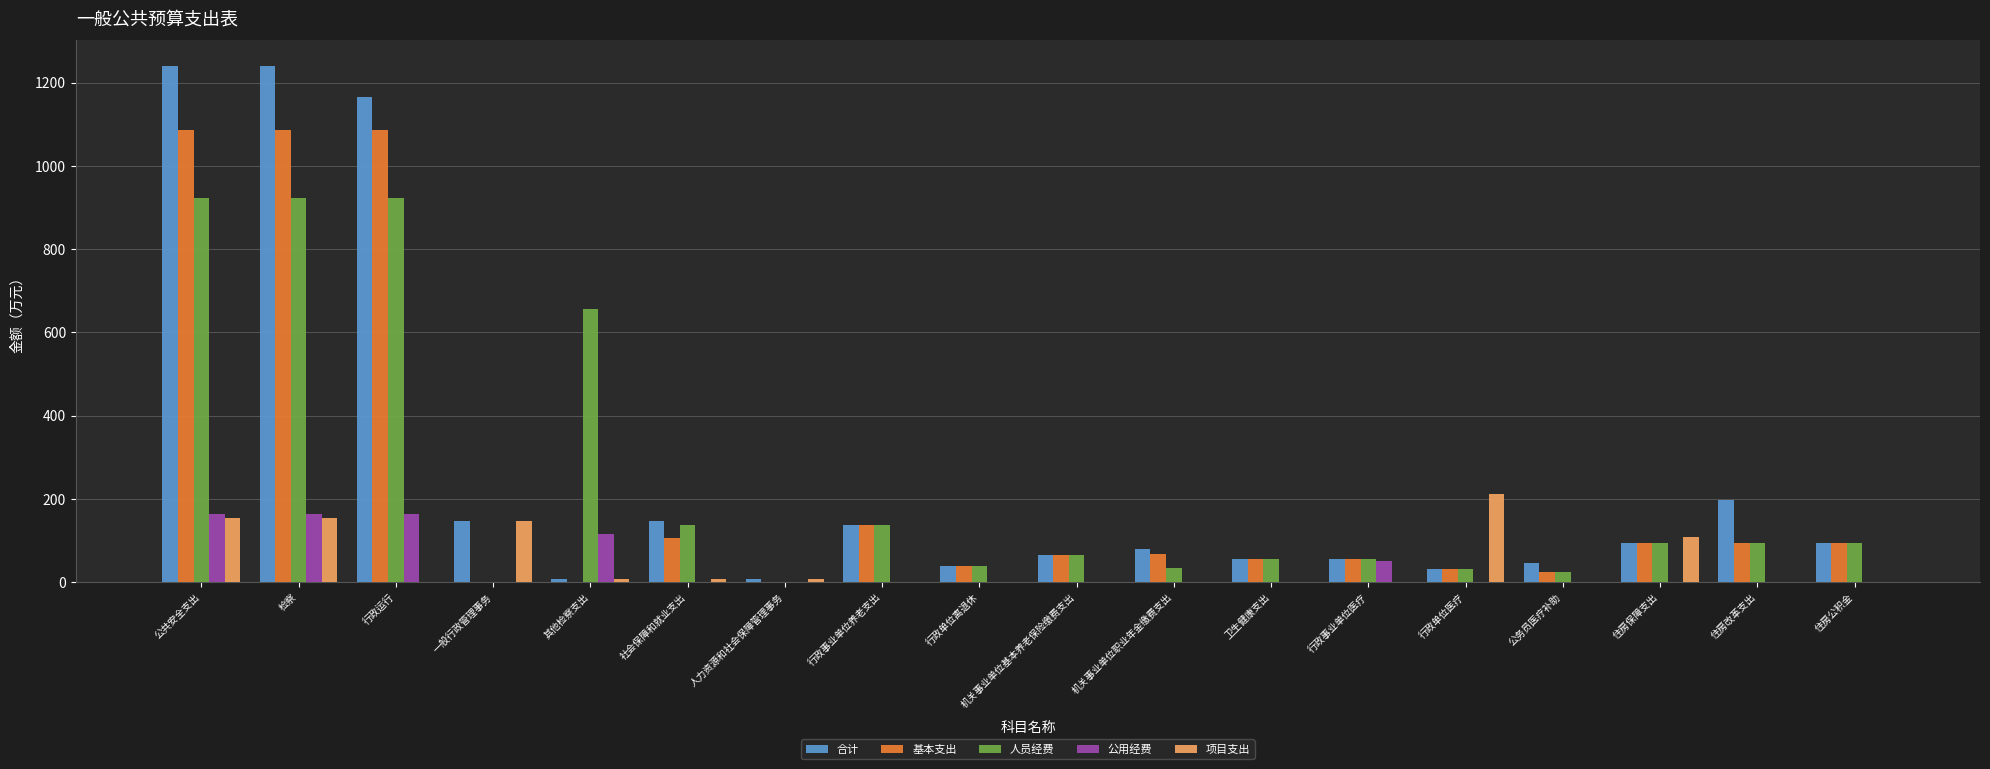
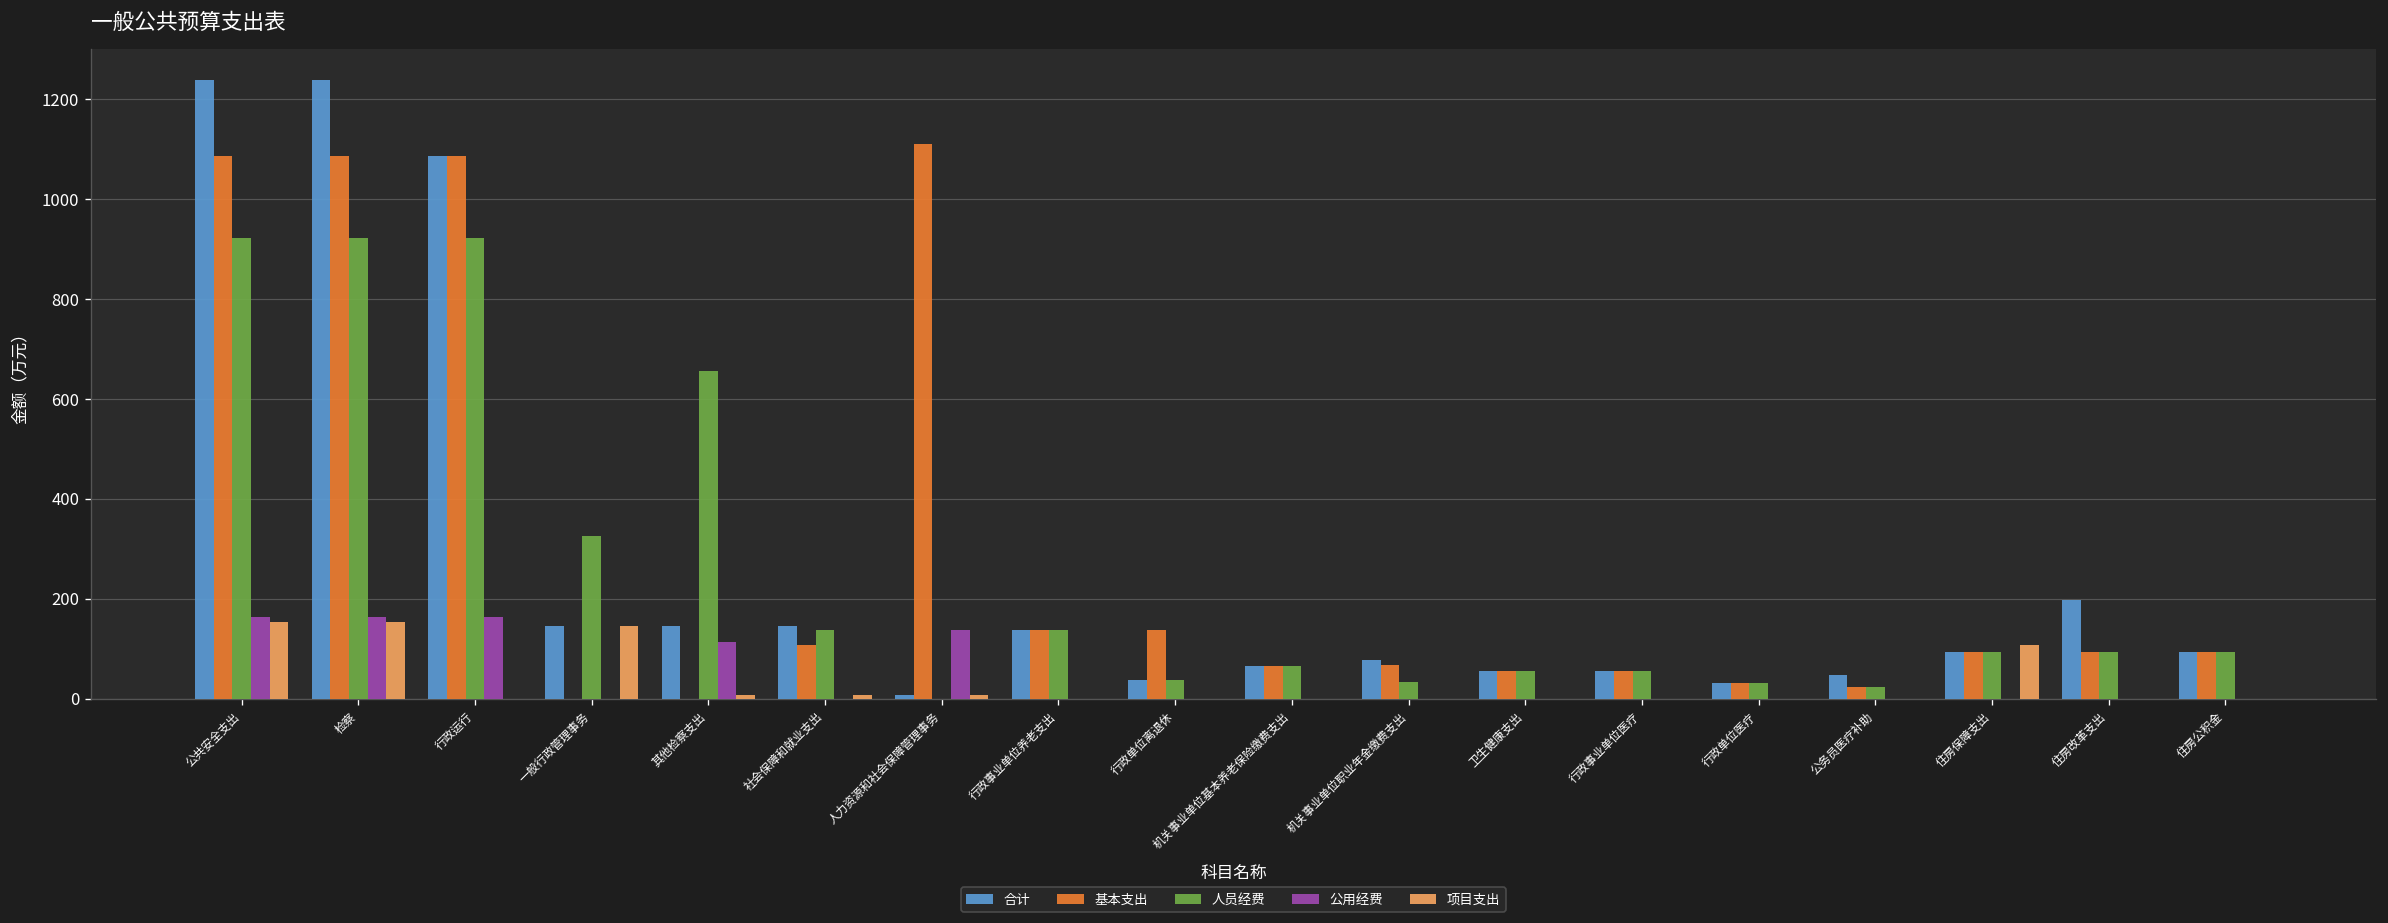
  {
    "合计": {
      "公共安全支出": 1240,
      "检察": 1240,
-     "行政运行": 1160,
+     "行政运行": 1090,
      "一般行政管理事务": 150,
-     "其他检察支出": 10,
+     "其他检察支出": 150,
      "社会保障和就业支出": 150,
      "人力资源和社会保障管理事务": 10,
      "行政事业单位养老支出": 140,
      "行政单位离退休": 40,
      "机关事业单位基本养老保险缴费支出": 70,
      "机关事业单位职业年金缴费支出": 80,
      "卫生健康支出": 50,
      "行政事业单位医疗": 50,
      "行政单位医疗": 30,
      "公务员医疗补助": 50,
      "住房保障支出": 90,
      "住房改革支出": 200,
      "住房公积金": 90
    },
    "基本支出": {
      "公共安全支出": 1090,
      "检察": 1090,
      "行政运行": 1090,
      "一般行政管理事务": 0,
      "其他检察支出": 0,
      "社会保障和就业支出": 110,
-     "人力资源和社会保障管理事务": 0,
+     "人力资源和社会保障管理事务": 1110,
      "行政事业单位养老支出": 140,
-     "行政单位离退休": 40,
+     "行政单位离退休": 140,
      "机关事业单位基本养老保险缴费支出": 70,
      "机关事业单位职业年金缴费支出": 70,
      "卫生健康支出": 50,
      "行政事业单位医疗": 50,
      "行政单位医疗": 30,
      "公务员医疗补助": 20,
      "住房保障支出": 90,
      "住房改革支出": 90,
      "住房公积金": 90
    },
    "人员经费": {
      "公共安全支出": 920,
      "检察": 920,
      "行政运行": 920,
-     "一般行政管理事务": 0,
+     "一般行政管理事务": 320,
      "其他检察支出": 660,
      "社会保障和就业支出": 140,
      "人力资源和社会保障管理事务": 0,
      "行政事业单位养老支出": 140,
      "行政单位离退休": 40,
      "机关事业单位基本养老保险缴费支出": 70,
      "机关事业单位职业年金缴费支出": 30,
      "卫生健康支出": 50,
      "行政事业单位医疗": 50,
      "行政单位医疗": 30,
      "公务员医疗补助": 20,
      "住房保障支出": 90,
      "住房改革支出": 90,
      "住房公积金": 90
    },
    "公用经费": {
      "公共安全支出": 160,
      "检察": 160,
      "行政运行": 160,
      "一般行政管理事务": 0,
      "其他检察支出": 110,
      "社会保障和就业支出": 0,
-     "人力资源和社会保障管理事务": 0,
+     "人力资源和社会保障管理事务": 140,
      "行政事业单位养老支出": 0,
      "行政单位离退休": 0,
      "机关事业单位基本养老保险缴费支出": 0,
      "机关事业单位职业年金缴费支出": 0,
      "卫生健康支出": 0,
-     "行政事业单位医疗": 50,
+     "行政事业单位医疗": 0,
      "行政单位医疗": 0,
      "公务员医疗补助": 0,
      "住房保障支出": 0,
      "住房改革支出": 0,
      "住房公积金": 0
    },
    "项目支出": {
      "公共安全支出": 150,
      "检察": 150,
      "行政运行": 0,
      "一般行政管理事务": 150,
      "其他检察支出": 10,
      "社会保障和就业支出": 10,
      "人力资源和社会保障管理事务": 10,
      "行政事业单位养老支出": 0,
      "行政单位离退休": 0,
      "机关事业单位基本养老保险缴费支出": 0,
      "机关事业单位职业年金缴费支出": 0,
      "卫生健康支出": 0,
      "行政事业单位医疗": 0,
-     "行政单位医疗": 210,
+     "行政单位医疗": 0,
      "公务员医疗补助": 0,
      "住房保障支出": 110,
      "住房改革支出": 0,
      "住房公积金": 0
    }
  }
